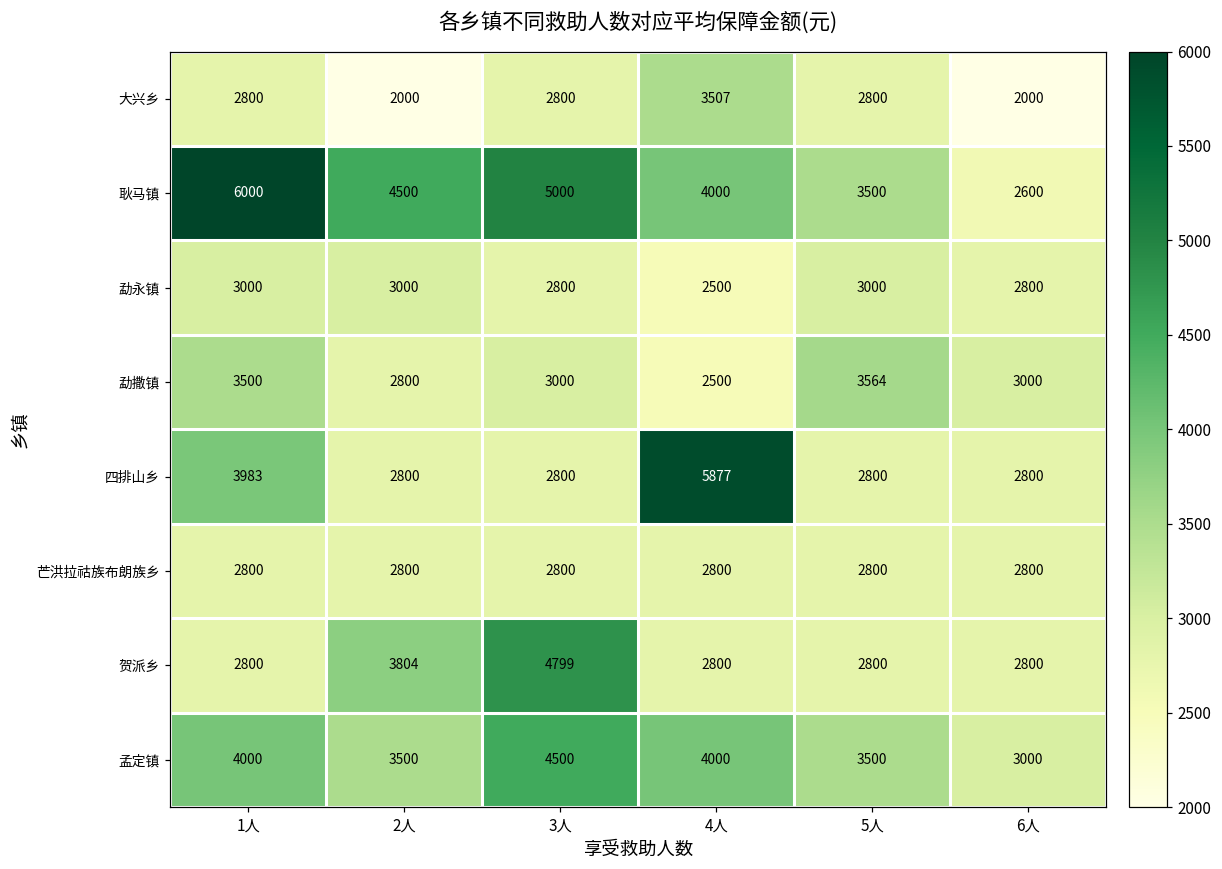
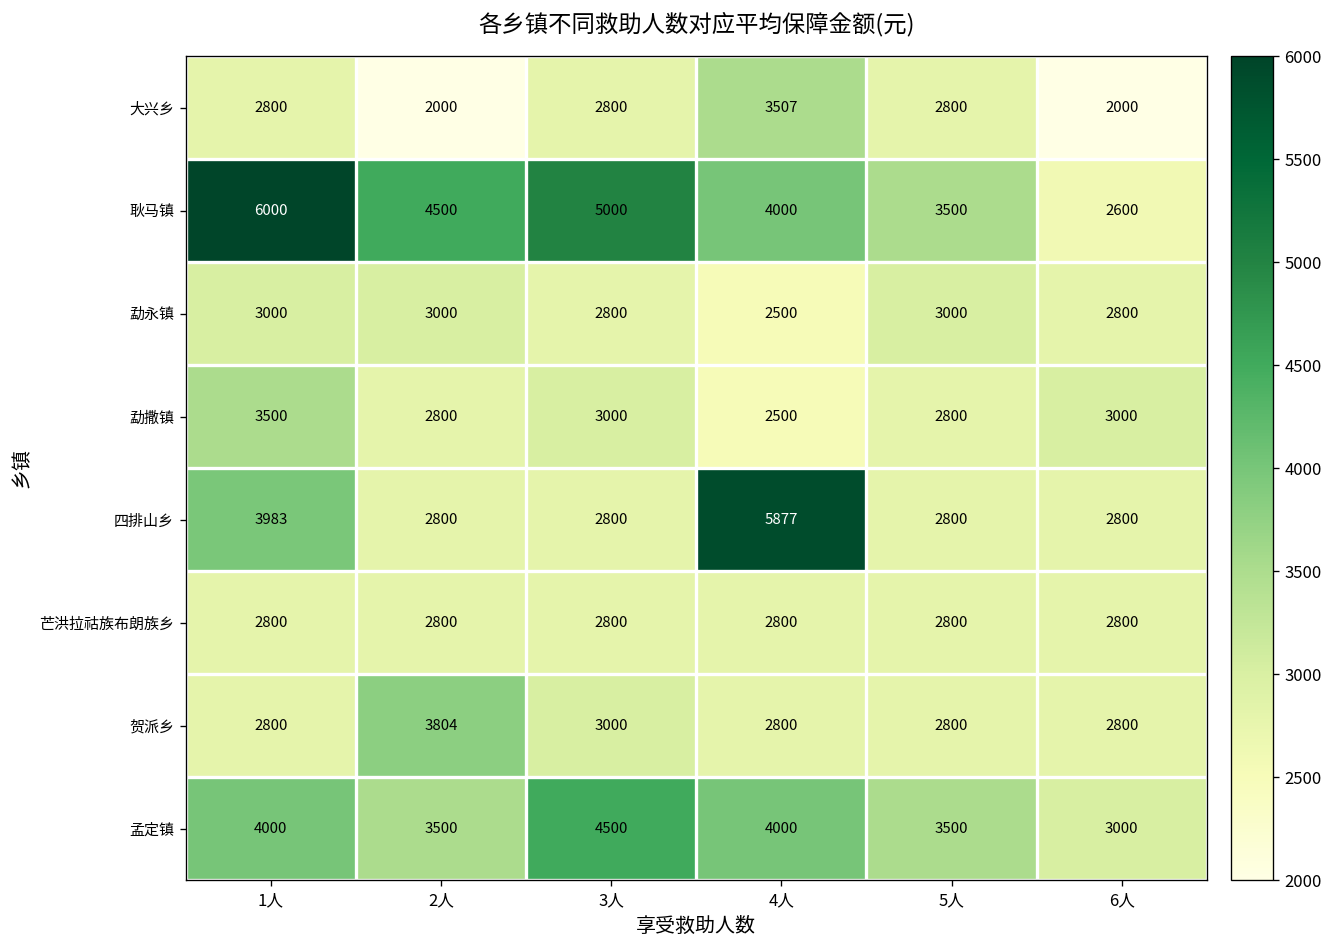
  {
    "大兴乡": {
      "1人": 2800,
      "2人": 2000,
      "3人": 2800,
      "4人": 3507,
      "5人": 2800,
      "6人": 2000
    },
    "耿马镇": {
      "1人": 6000,
      "2人": 4500,
      "3人": 5000,
      "4人": 4000,
      "5人": 3500,
      "6人": 2600
    },
    "勐永镇": {
      "1人": 3000,
      "2人": 3000,
      "3人": 2800,
      "4人": 2500,
      "5人": 3000,
      "6人": 2800
    },
    "勐撒镇": {
      "1人": 3500,
      "2人": 2800,
      "3人": 3000,
      "4人": 2500,
-     "5人": 3564,
+     "5人": 2800,
      "6人": 3000
    },
    "四排山乡": {
      "1人": 3983,
      "2人": 2800,
      "3人": 2800,
      "4人": 5877,
      "5人": 2800,
      "6人": 2800
    },
    "芒洪拉祜族布朗族乡": {
      "1人": 2800,
      "2人": 2800,
      "3人": 2800,
      "4人": 2800,
      "5人": 2800,
      "6人": 2800
    },
    "贺派乡": {
      "1人": 2800,
      "2人": 3804,
-     "3人": 4799,
+     "3人": 3000,
      "4人": 2800,
      "5人": 2800,
      "6人": 2800
    },
    "孟定镇": {
      "1人": 4000,
      "2人": 3500,
      "3人": 4500,
      "4人": 4000,
      "5人": 3500,
      "6人": 3000
    }
  }
